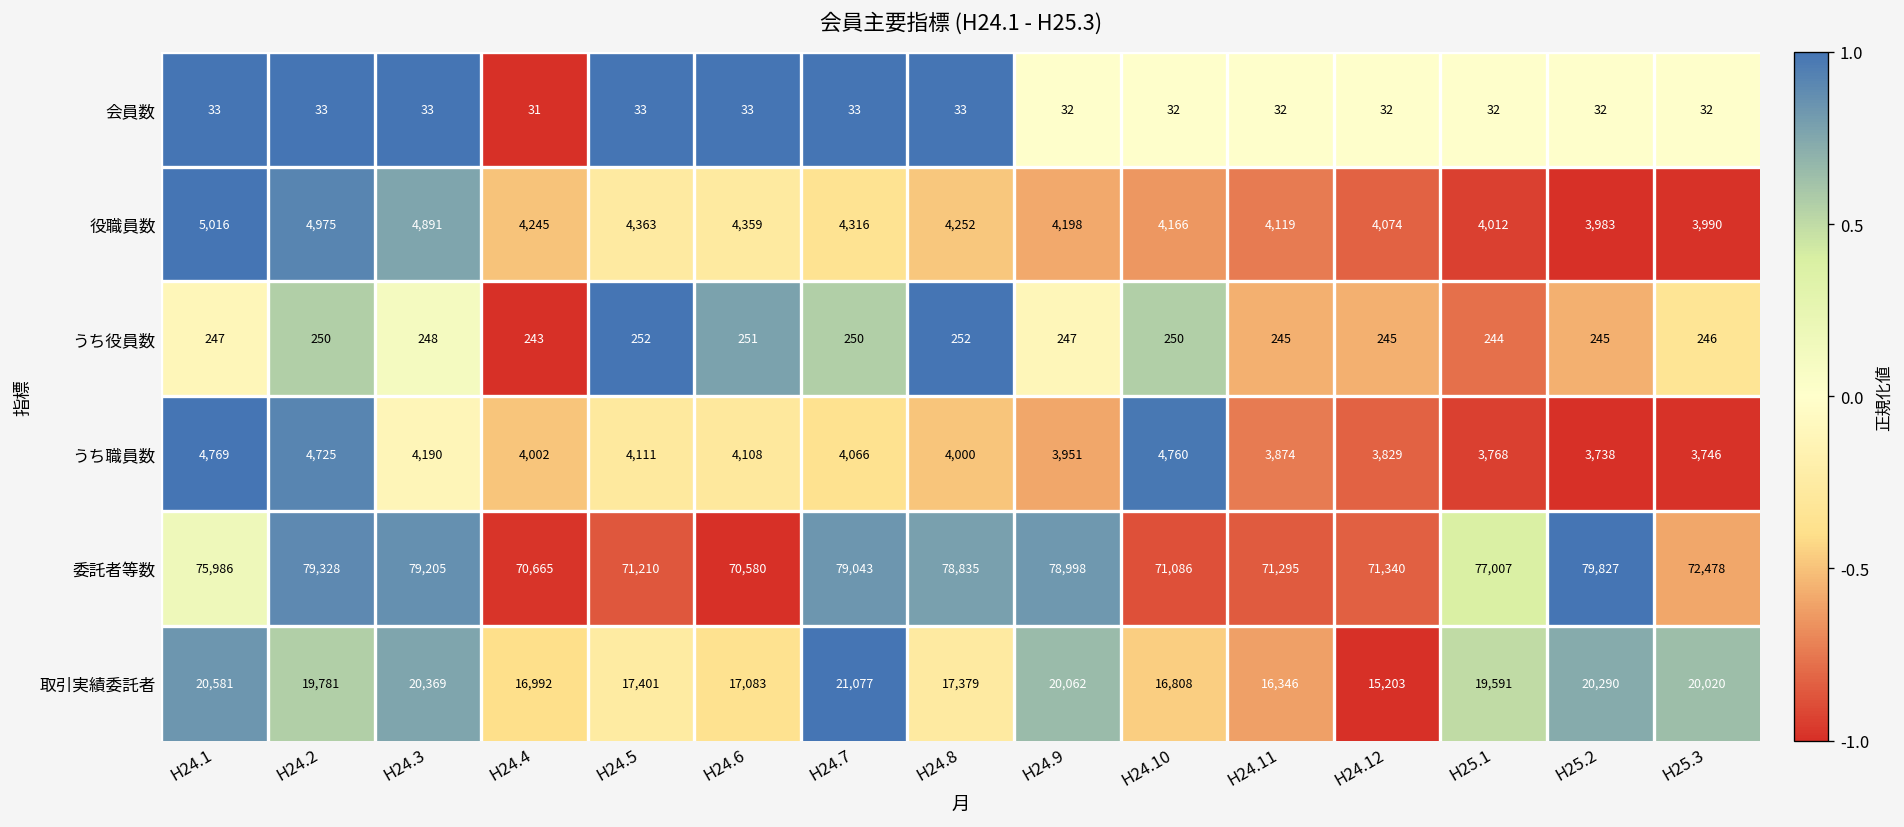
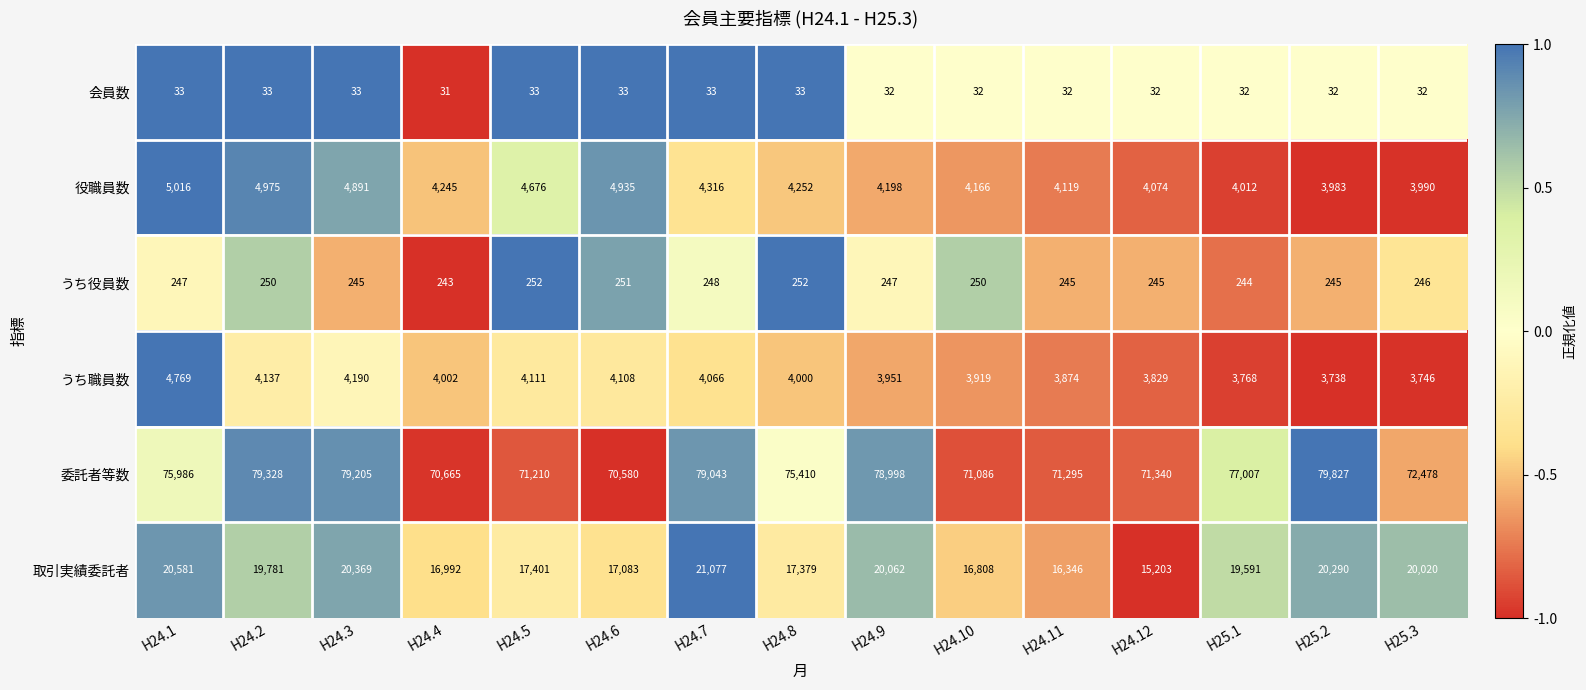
  {
    "会員数": {
      "H24.1": "33",
      "H24.2": "33",
      "H24.3": "33",
      "H24.4": "31",
      "H24.5": "33",
      "H24.6": "33",
      "H24.7": "33",
      "H24.8": "33",
      "H24.9": "32",
      "H24.10": "32",
      "H24.11": "32",
      "H24.12": "32",
      "H25.1": "32",
      "H25.2": "32",
      "H25.3": "32"
    },
    "役職員数": {
      "H24.1": "5,016",
      "H24.2": "4,975",
      "H24.3": "4,891",
      "H24.4": "4,245",
-     "H24.5": "4,363",
-     "H24.6": "4,359",
+     "H24.5": "4,676",
+     "H24.6": "4,935",
      "H24.7": "4,316",
      "H24.8": "4,252",
      "H24.9": "4,198",
      "H24.10": "4,166",
      "H24.11": "4,119",
      "H24.12": "4,074",
      "H25.1": "4,012",
      "H25.2": "3,983",
      "H25.3": "3,990"
    },
    "うち役員数": {
      "H24.1": "247",
      "H24.2": "250",
-     "H24.3": "248",
+     "H24.3": "245",
      "H24.4": "243",
      "H24.5": "252",
      "H24.6": "251",
-     "H24.7": "250",
+     "H24.7": "248",
      "H24.8": "252",
      "H24.9": "247",
      "H24.10": "250",
      "H24.11": "245",
      "H24.12": "245",
      "H25.1": "244",
      "H25.2": "245",
      "H25.3": "246"
    },
    "うち職員数": {
      "H24.1": "4,769",
-     "H24.2": "4,725",
+     "H24.2": "4,137",
      "H24.3": "4,190",
      "H24.4": "4,002",
      "H24.5": "4,111",
      "H24.6": "4,108",
      "H24.7": "4,066",
      "H24.8": "4,000",
      "H24.9": "3,951",
-     "H24.10": "4,760",
+     "H24.10": "3,919",
      "H24.11": "3,874",
      "H24.12": "3,829",
      "H25.1": "3,768",
      "H25.2": "3,738",
      "H25.3": "3,746"
    },
    "委託者等数": {
      "H24.1": "75,986",
      "H24.2": "79,328",
      "H24.3": "79,205",
      "H24.4": "70,665",
      "H24.5": "71,210",
      "H24.6": "70,580",
      "H24.7": "79,043",
-     "H24.8": "78,835",
+     "H24.8": "75,410",
      "H24.9": "78,998",
      "H24.10": "71,086",
      "H24.11": "71,295",
      "H24.12": "71,340",
      "H25.1": "77,007",
      "H25.2": "79,827",
      "H25.3": "72,478"
    },
    "取引実績委託者": {
      "H24.1": "20,581",
      "H24.2": "19,781",
      "H24.3": "20,369",
      "H24.4": "16,992",
      "H24.5": "17,401",
      "H24.6": "17,083",
      "H24.7": "21,077",
      "H24.8": "17,379",
      "H24.9": "20,062",
      "H24.10": "16,808",
      "H24.11": "16,346",
      "H24.12": "15,203",
      "H25.1": "19,591",
      "H25.2": "20,290",
      "H25.3": "20,020"
    }
  }
